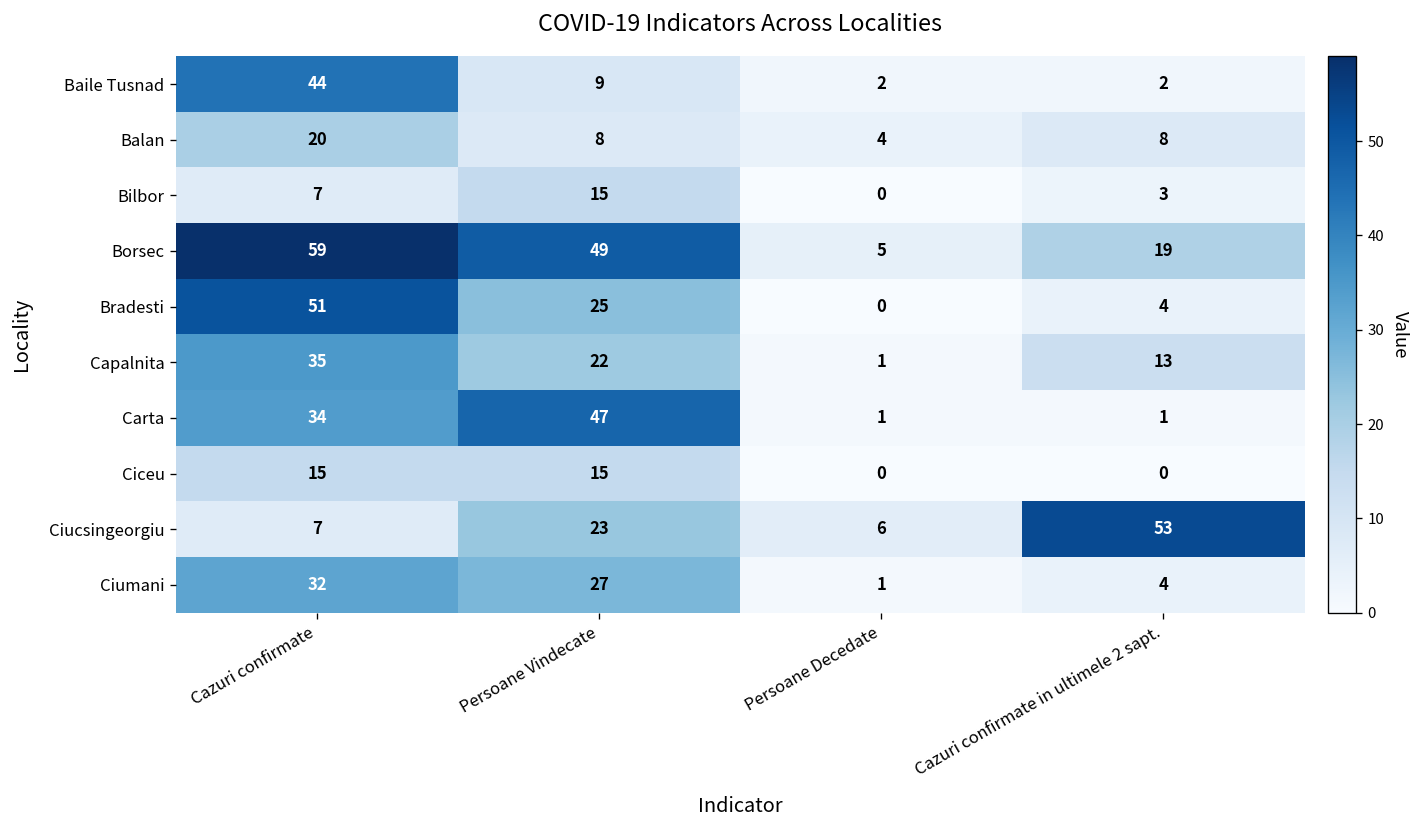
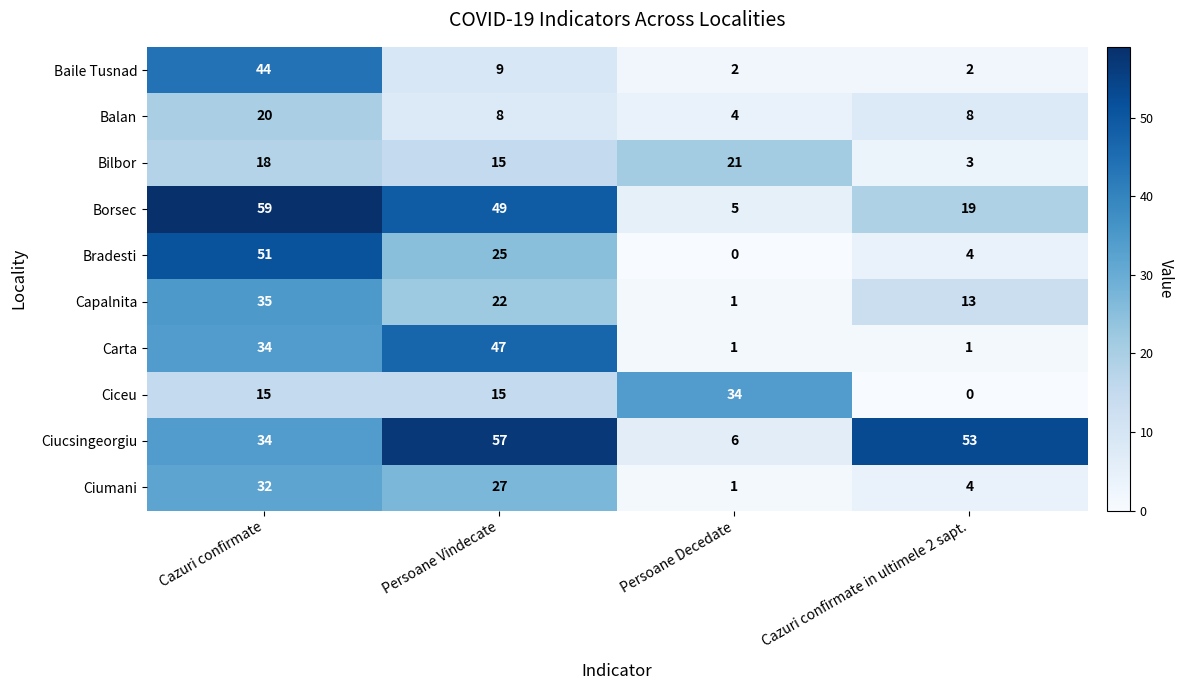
  {
    "Baile Tusnad": {
      "Cazuri confirmate": 44,
      "Persoane Vindecate": 9,
      "Persoane Decedate": 2,
      "Cazuri confirmate in ultimele 2 sapt.": 2
    },
    "Balan": {
      "Cazuri confirmate": 20,
      "Persoane Vindecate": 8,
      "Persoane Decedate": 4,
      "Cazuri confirmate in ultimele 2 sapt.": 8
    },
    "Bilbor": {
-     "Cazuri confirmate": 7,
+     "Cazuri confirmate": 18,
      "Persoane Vindecate": 15,
-     "Persoane Decedate": 0,
+     "Persoane Decedate": 21,
      "Cazuri confirmate in ultimele 2 sapt.": 3
    },
    "Borsec": {
      "Cazuri confirmate": 59,
      "Persoane Vindecate": 49,
      "Persoane Decedate": 5,
      "Cazuri confirmate in ultimele 2 sapt.": 19
    },
    "Bradesti": {
      "Cazuri confirmate": 51,
      "Persoane Vindecate": 25,
      "Persoane Decedate": 0,
      "Cazuri confirmate in ultimele 2 sapt.": 4
    },
    "Capalnita": {
      "Cazuri confirmate": 35,
      "Persoane Vindecate": 22,
      "Persoane Decedate": 1,
      "Cazuri confirmate in ultimele 2 sapt.": 13
    },
    "Carta": {
      "Cazuri confirmate": 34,
      "Persoane Vindecate": 47,
      "Persoane Decedate": 1,
      "Cazuri confirmate in ultimele 2 sapt.": 1
    },
    "Ciceu": {
      "Cazuri confirmate": 15,
      "Persoane Vindecate": 15,
-     "Persoane Decedate": 0,
+     "Persoane Decedate": 34,
      "Cazuri confirmate in ultimele 2 sapt.": 0
    },
    "Ciucsingeorgiu": {
-     "Cazuri confirmate": 7,
-     "Persoane Vindecate": 23,
+     "Cazuri confirmate": 34,
+     "Persoane Vindecate": 57,
      "Persoane Decedate": 6,
      "Cazuri confirmate in ultimele 2 sapt.": 53
    },
    "Ciumani": {
      "Cazuri confirmate": 32,
      "Persoane Vindecate": 27,
      "Persoane Decedate": 1,
      "Cazuri confirmate in ultimele 2 sapt.": 4
    }
  }
